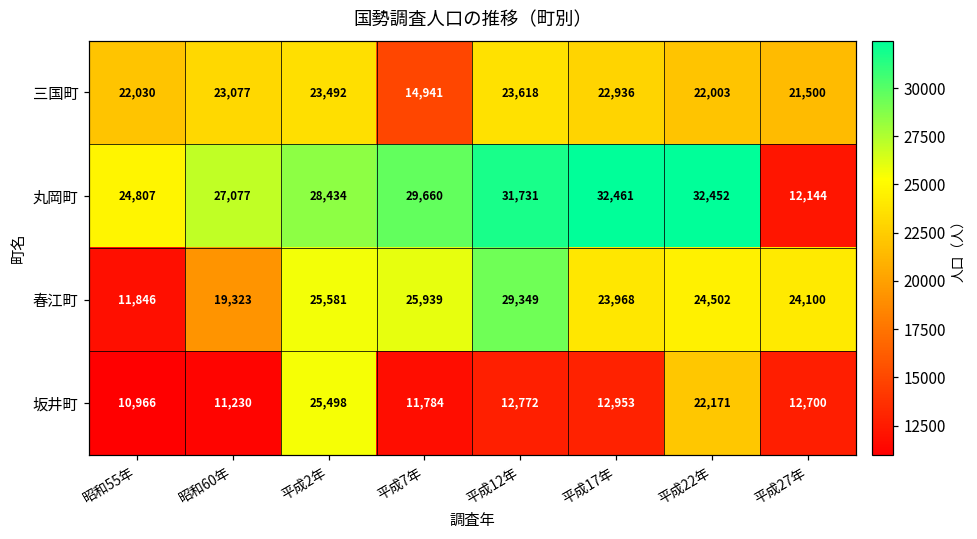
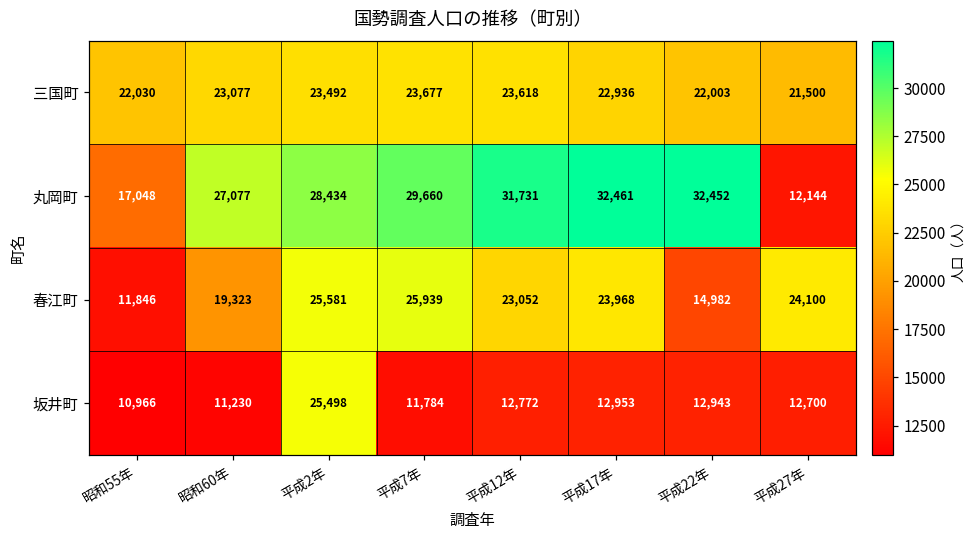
  {
    "三国町": {
      "昭和55年": "22,030",
      "昭和60年": "23,077",
      "平成2年": "23,492",
-     "平成7年": "14,941",
+     "平成7年": "23,677",
      "平成12年": "23,618",
      "平成17年": "22,936",
      "平成22年": "22,003",
      "平成27年": "21,500"
    },
    "丸岡町": {
-     "昭和55年": "24,807",
+     "昭和55年": "17,048",
      "昭和60年": "27,077",
      "平成2年": "28,434",
      "平成7年": "29,660",
      "平成12年": "31,731",
      "平成17年": "32,461",
      "平成22年": "32,452",
      "平成27年": "12,144"
    },
    "春江町": {
      "昭和55年": "11,846",
      "昭和60年": "19,323",
      "平成2年": "25,581",
      "平成7年": "25,939",
-     "平成12年": "29,349",
+     "平成12年": "23,052",
      "平成17年": "23,968",
-     "平成22年": "24,502",
+     "平成22年": "14,982",
      "平成27年": "24,100"
    },
    "坂井町": {
      "昭和55年": "10,966",
      "昭和60年": "11,230",
      "平成2年": "25,498",
      "平成7年": "11,784",
      "平成12年": "12,772",
      "平成17年": "12,953",
-     "平成22年": "22,171",
+     "平成22年": "12,943",
      "平成27年": "12,700"
    }
  }
